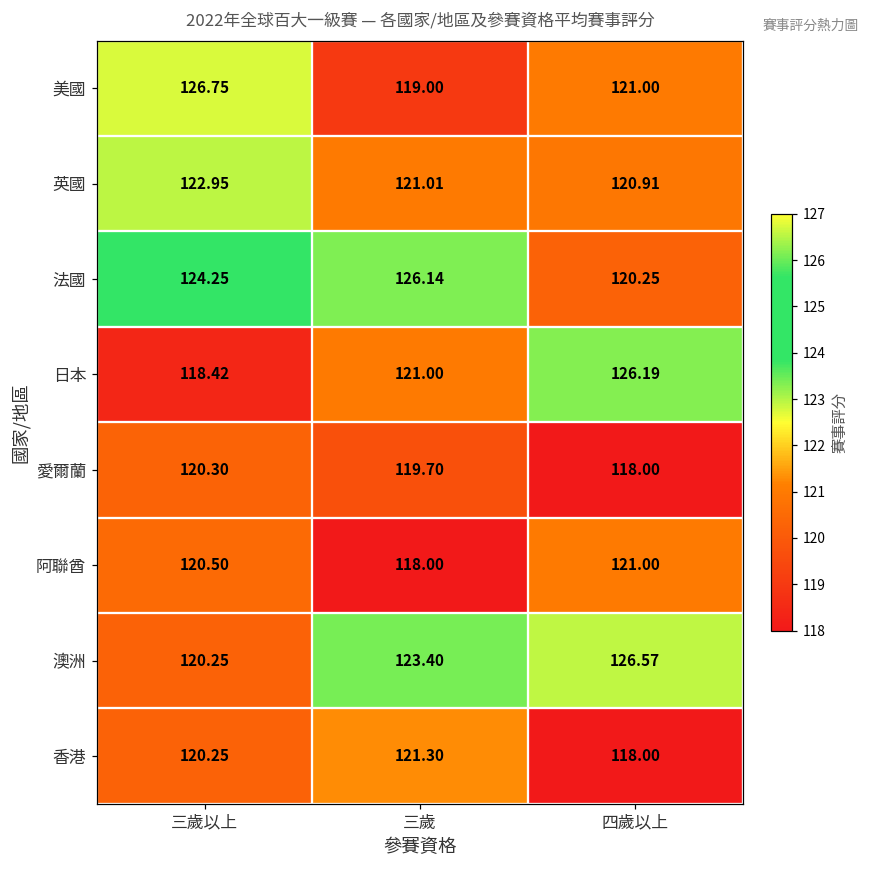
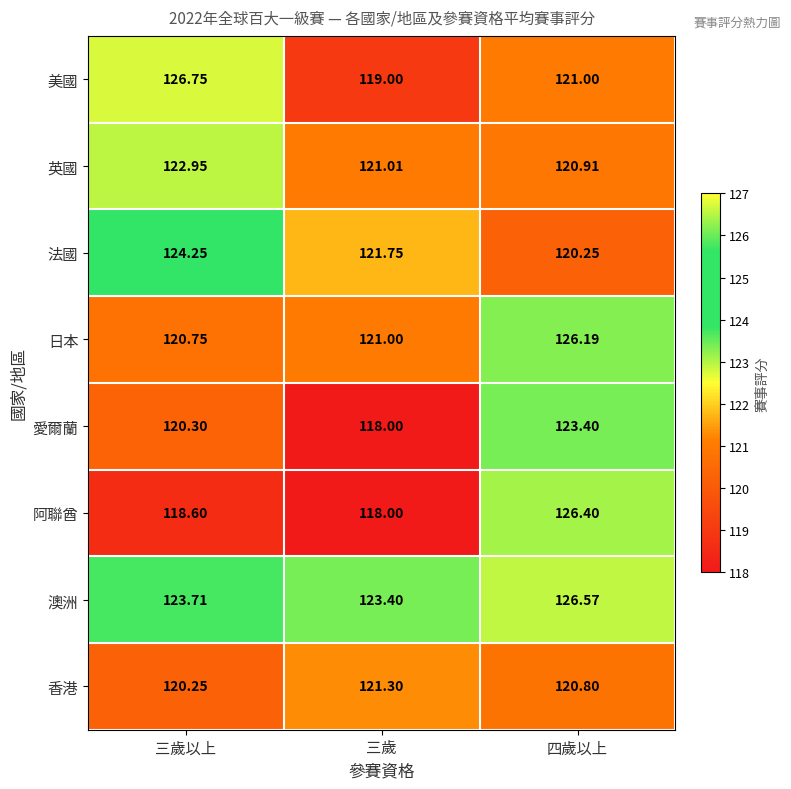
  {
    "美國": {
      "三歲以上": 126.75,
      "三歲": 119.00,
      "四歲以上": 121.00
    },
    "英國": {
      "三歲以上": 122.95,
      "三歲": 121.01,
      "四歲以上": 120.91
    },
    "法國": {
      "三歲以上": 124.25,
-     "三歲": 126.14,
+     "三歲": 121.75,
      "四歲以上": 120.25
    },
    "日本": {
-     "三歲以上": 118.42,
+     "三歲以上": 120.75,
      "三歲": 121.00,
      "四歲以上": 126.19
    },
    "愛爾蘭": {
      "三歲以上": 120.30,
-     "三歲": 119.70,
-     "四歲以上": 118.00
+     "三歲": 118.00,
+     "四歲以上": 123.40
    },
    "阿聯酋": {
-     "三歲以上": 120.50,
+     "三歲以上": 118.60,
      "三歲": 118.00,
-     "四歲以上": 121.00
+     "四歲以上": 126.40
    },
    "澳洲": {
-     "三歲以上": 120.25,
+     "三歲以上": 123.71,
      "三歲": 123.40,
      "四歲以上": 126.57
    },
    "香港": {
      "三歲以上": 120.25,
      "三歲": 121.30,
-     "四歲以上": 118.00
+     "四歲以上": 120.80
    }
  }
